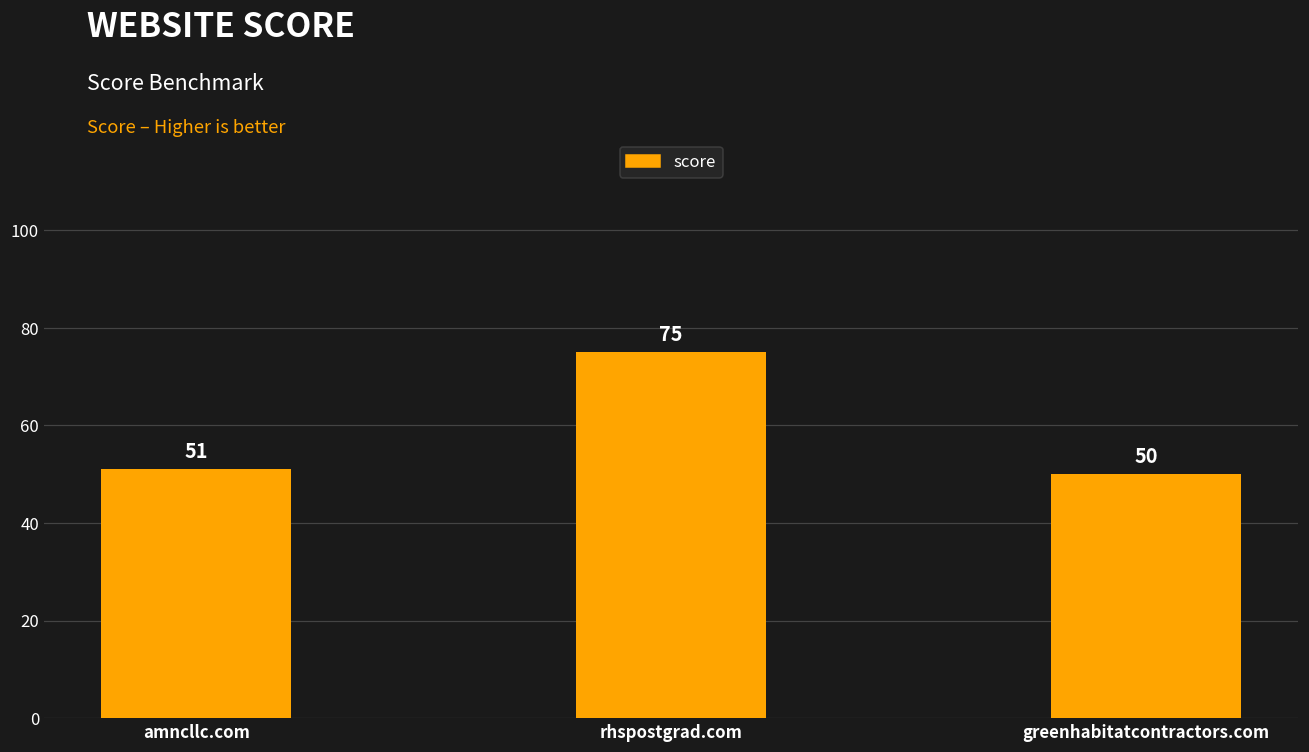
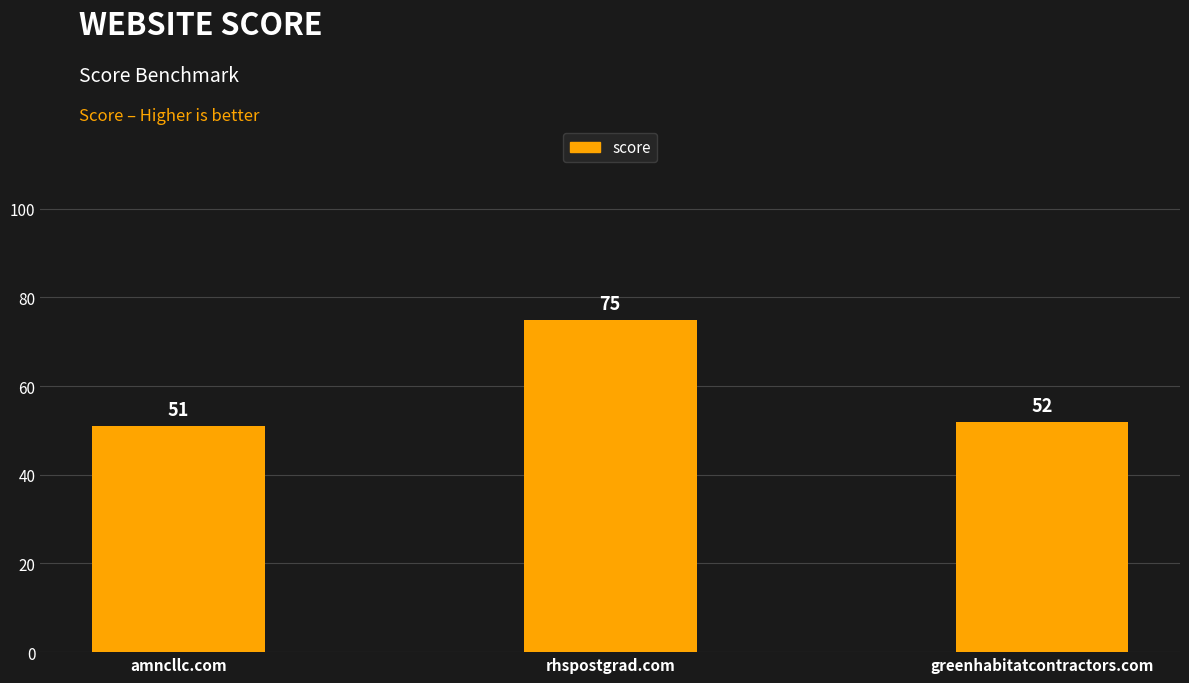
  {
    "amncllc.com": 51,
    "rhspostgrad.com": 75,
-   "greenhabitatcontractors.com": 50
+   "greenhabitatcontractors.com": 52
  }
